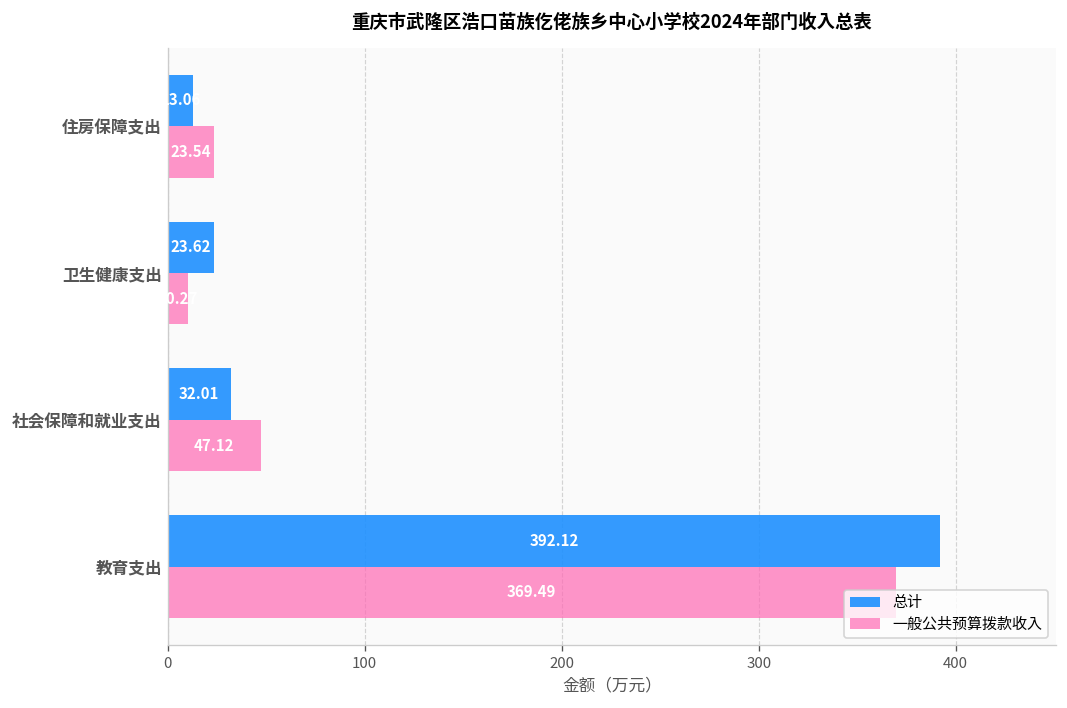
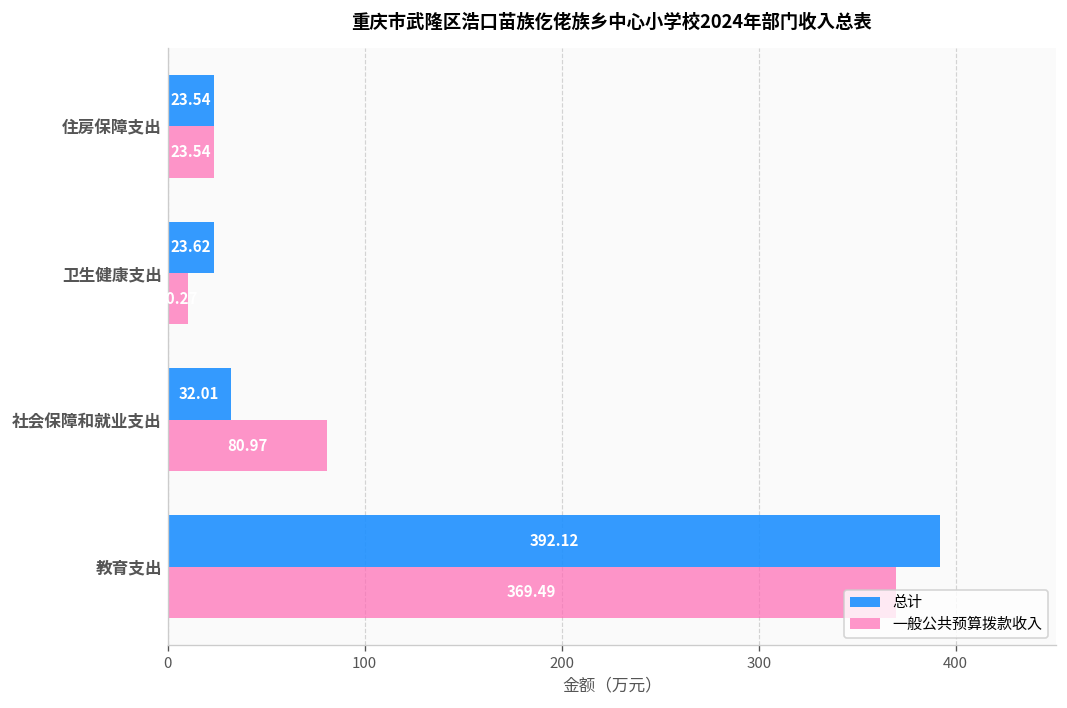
  {
    "总计": {
-     "住房保障支出": 13.06,
+     "住房保障支出": 23.54,
      "卫生健康支出": 23.62,
      "社会保障和就业支出": 32.01,
      "教育支出": 392.12
    },
    "一般公共预算拨款收入": {
      "住房保障支出": 23.54,
-     "社会保障和就业支出": 47.12
+     "社会保障和就业支出": 80.97
    }
  }
